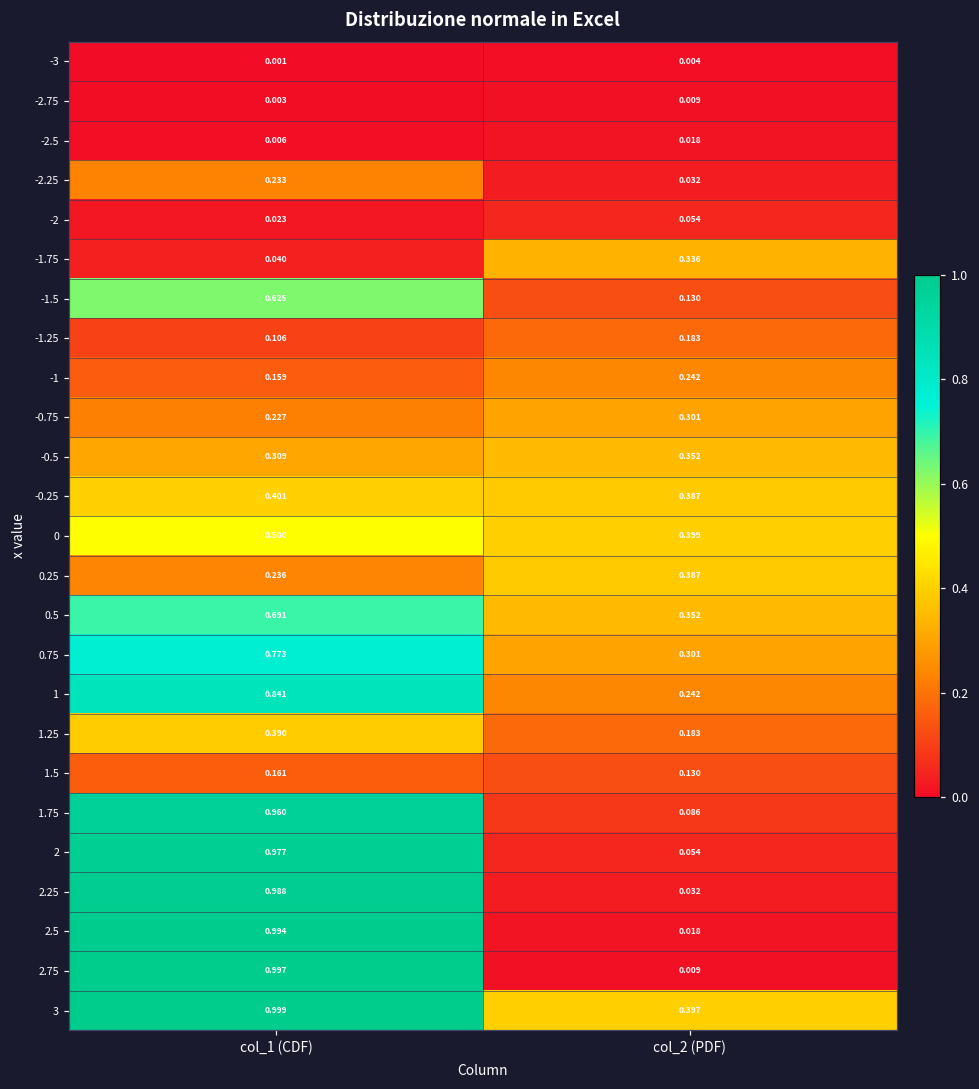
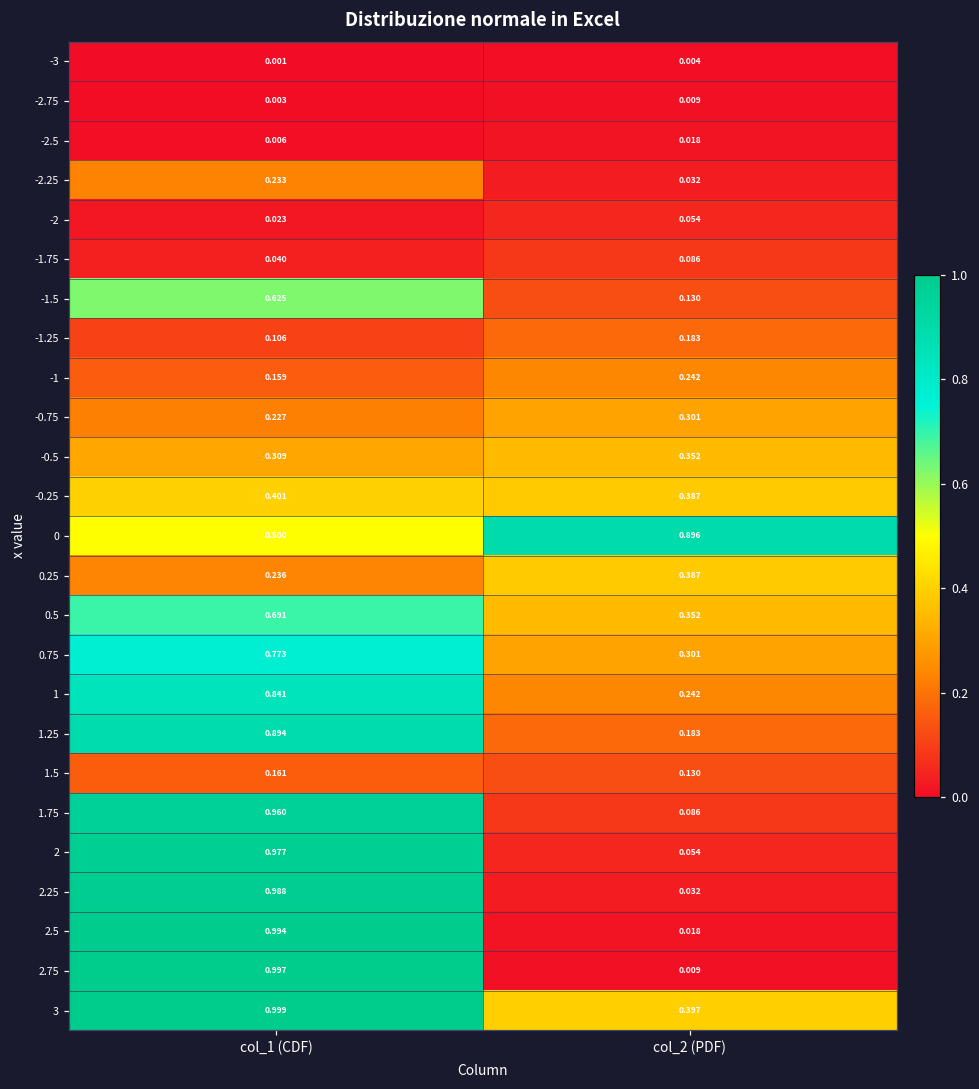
  {
    "-3": {
      "col_1 (CDF)": 0.001,
      "col_2 (PDF)": 0.004
    },
    "-2.75": {
      "col_1 (CDF)": 0.003,
      "col_2 (PDF)": 0.009
    },
    "-2.5": {
      "col_1 (CDF)": 0.006,
      "col_2 (PDF)": 0.018
    },
    "-2.25": {
      "col_1 (CDF)": 0.233,
      "col_2 (PDF)": 0.032
    },
    "-2": {
      "col_1 (CDF)": 0.023,
      "col_2 (PDF)": 0.054
    },
    "-1.75": {
      "col_1 (CDF)": 0.040,
-     "col_2 (PDF)": 0.336
+     "col_2 (PDF)": 0.086
    },
    "-1.5": {
      "col_1 (CDF)": 0.625,
      "col_2 (PDF)": 0.130
    },
    "-1.25": {
      "col_1 (CDF)": 0.106,
      "col_2 (PDF)": 0.183
    },
    "-1": {
      "col_1 (CDF)": 0.159,
      "col_2 (PDF)": 0.242
    },
    "-0.75": {
      "col_1 (CDF)": 0.227,
      "col_2 (PDF)": 0.301
    },
    "-0.5": {
      "col_1 (CDF)": 0.309,
      "col_2 (PDF)": 0.352
    },
    "-0.25": {
      "col_1 (CDF)": 0.401,
      "col_2 (PDF)": 0.387
    },
    "0": {
      "col_1 (CDF)": 0.500,
-     "col_2 (PDF)": 0.399
+     "col_2 (PDF)": 0.896
    },
    "0.25": {
      "col_1 (CDF)": 0.236,
      "col_2 (PDF)": 0.387
    },
    "0.5": {
      "col_1 (CDF)": 0.691,
      "col_2 (PDF)": 0.352
    },
    "0.75": {
      "col_1 (CDF)": 0.773,
      "col_2 (PDF)": 0.301
    },
    "1": {
      "col_1 (CDF)": 0.841,
      "col_2 (PDF)": 0.242
    },
    "1.25": {
-     "col_1 (CDF)": 0.390,
+     "col_1 (CDF)": 0.894,
      "col_2 (PDF)": 0.183
    },
    "1.5": {
      "col_1 (CDF)": 0.161,
      "col_2 (PDF)": 0.130
    },
    "1.75": {
      "col_1 (CDF)": 0.960,
      "col_2 (PDF)": 0.086
    },
    "2": {
      "col_1 (CDF)": 0.977,
      "col_2 (PDF)": 0.054
    },
    "2.25": {
      "col_1 (CDF)": 0.988,
      "col_2 (PDF)": 0.032
    },
    "2.5": {
      "col_1 (CDF)": 0.994,
      "col_2 (PDF)": 0.018
    },
    "2.75": {
      "col_1 (CDF)": 0.997,
      "col_2 (PDF)": 0.009
    },
    "3": {
      "col_1 (CDF)": 0.999,
      "col_2 (PDF)": 0.397
    }
  }
